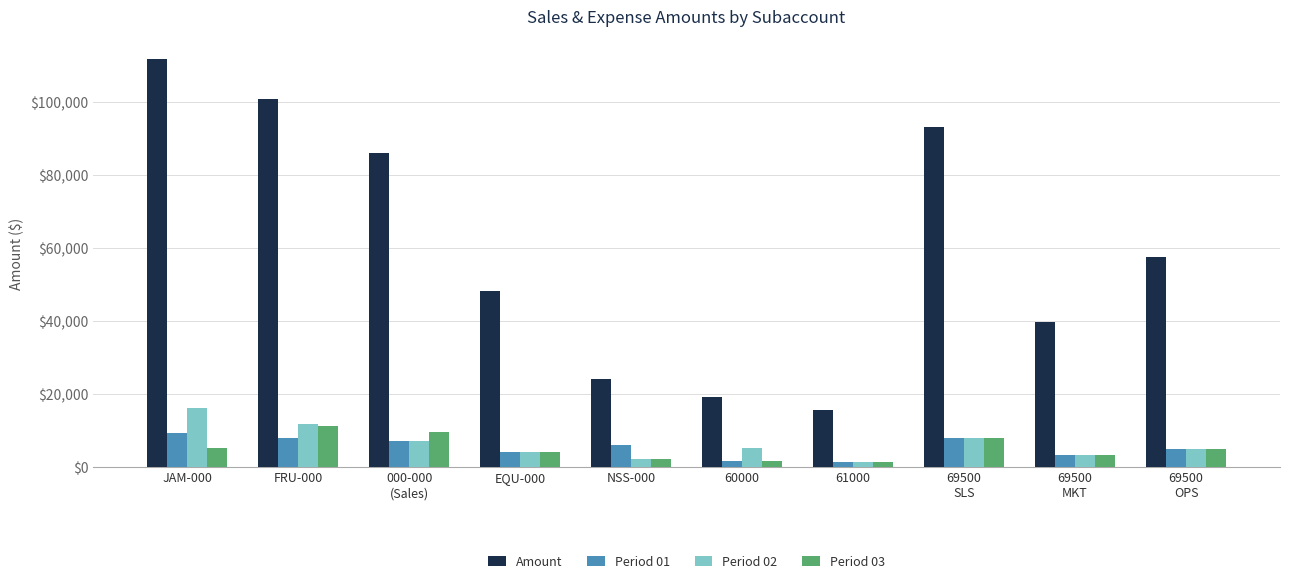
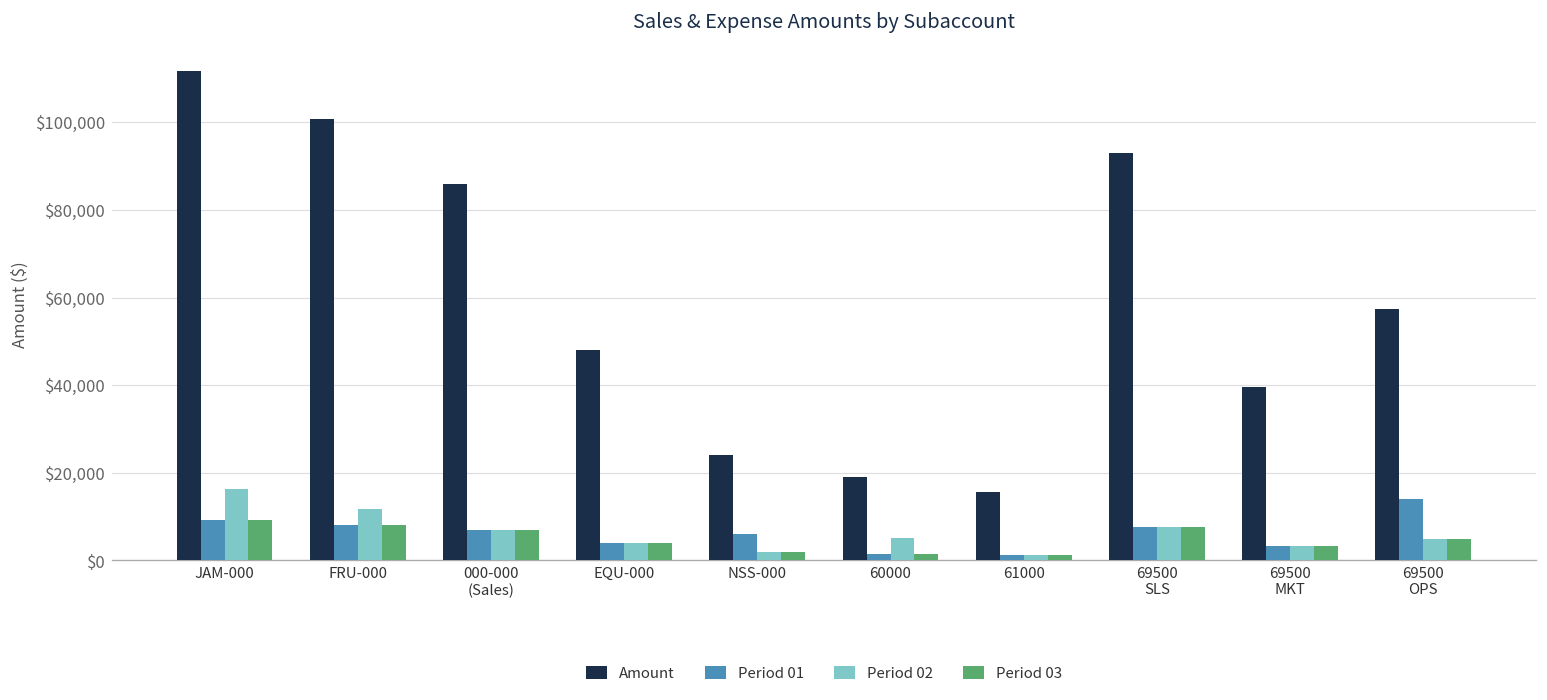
  {
    "Amount": {
      "JAM-000": "$112,000",
      "FRU-000": "$101,000",
      "000-000 (Sales)": "$86,000",
      "EQU-000": "$48,000",
      "NSS-000": "$24,000",
      "60000": "$19,000",
      "61000": "$16,000",
      "69500 SLS": "$93,000",
      "69500 MKT": "$40,000",
      "69500 OPS": "$57,000"
    },
    "Period 01": {
      "JAM-000": "$9,000",
      "FRU-000": "$8,000",
      "000-000 (Sales)": "$7,000",
      "EQU-000": "$4,000",
      "NSS-000": "$6,000",
      "60000": "$2,000",
      "61000": "$1,000",
      "69500 SLS": "$8,000",
      "69500 MKT": "$3,000",
-     "69500 OPS": "$5,000"
+     "69500 OPS": "$14,000"
    },
    "Period 02": {
      "JAM-000": "$16,000",
      "FRU-000": "$12,000",
      "000-000 (Sales)": "$7,000",
      "EQU-000": "$4,000",
      "NSS-000": "$2,000",
      "60000": "$5,000",
      "61000": "$1,000",
      "69500 SLS": "$8,000",
      "69500 MKT": "$3,000",
      "69500 OPS": "$5,000"
    },
    "Period 03": {
-     "JAM-000": "$5,000",
-     "FRU-000": "$11,000",
-     "000-000 (Sales)": "$9,000",
+     "JAM-000": "$9,000",
+     "FRU-000": "$8,000",
+     "000-000 (Sales)": "$7,000",
      "EQU-000": "$4,000",
      "NSS-000": "$2,000",
      "60000": "$2,000",
      "61000": "$1,000",
      "69500 SLS": "$8,000",
      "69500 MKT": "$3,000",
      "69500 OPS": "$5,000"
    }
  }
